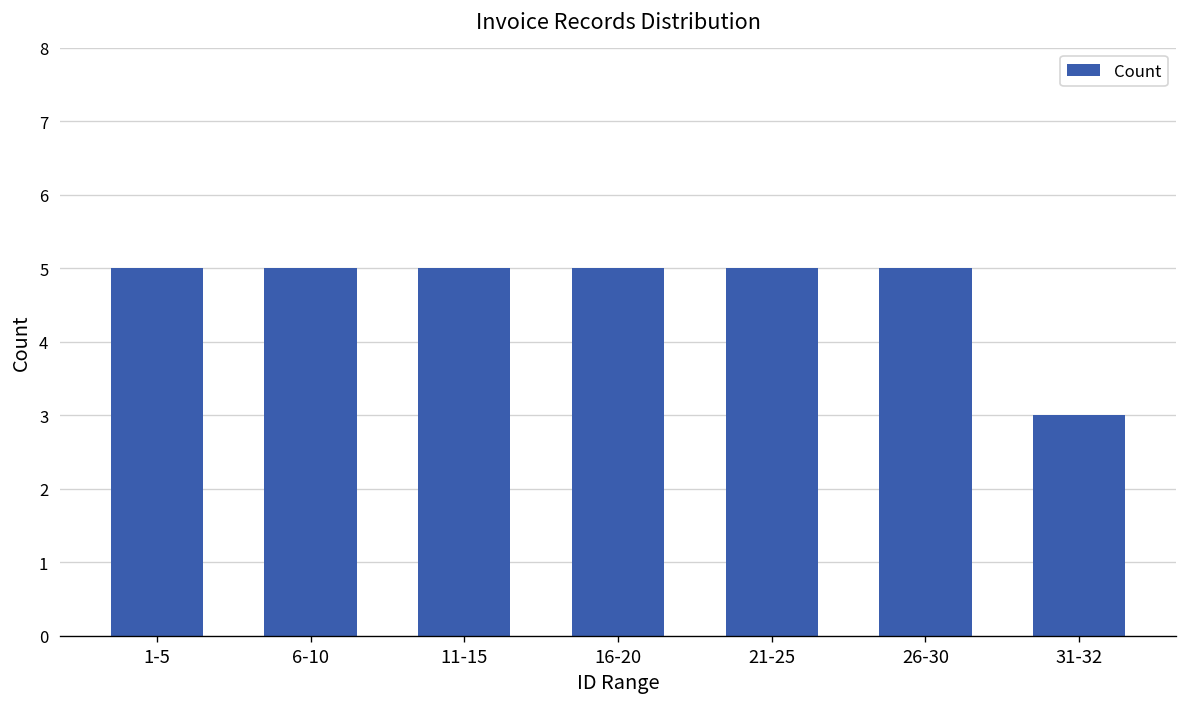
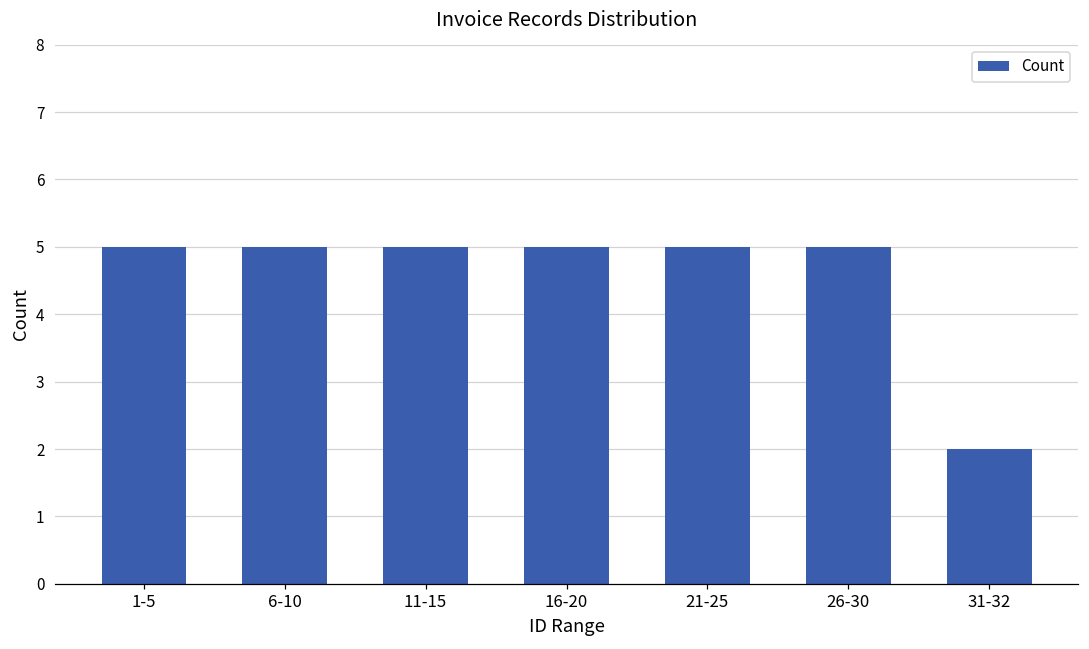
  {
    "1-5": 5,
    "6-10": 5,
    "11-15": 5,
    "16-20": 5,
    "21-25": 5,
    "26-30": 5,
-   "31-32": 3
+   "31-32": 2
  }
